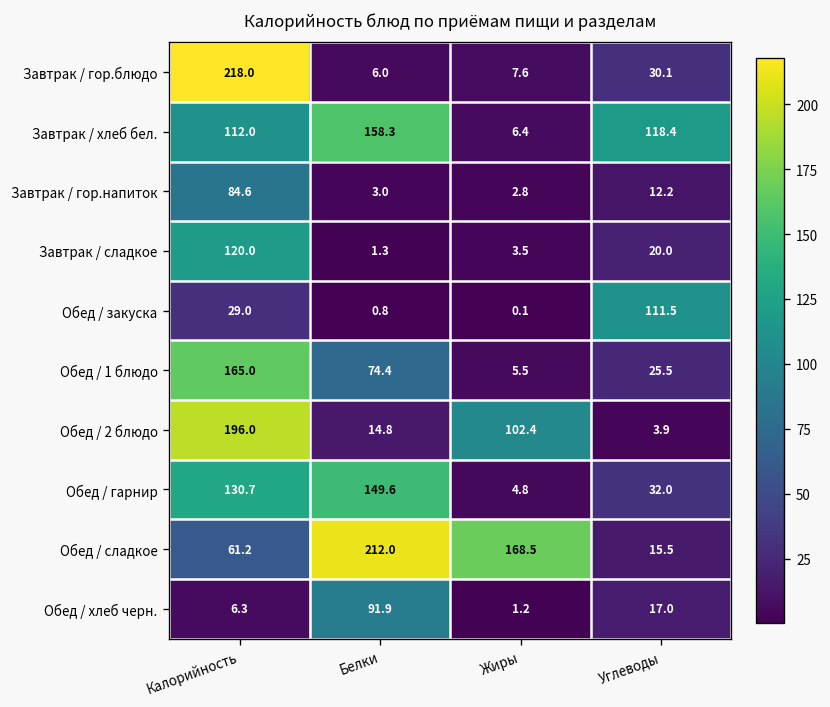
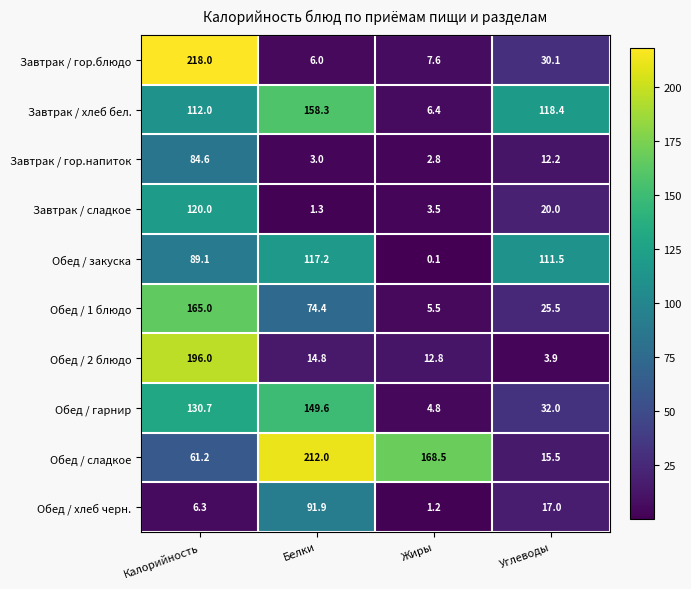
  {
    "Завтрак / гор.блюдо": {
      "Калорийность": 218.0,
      "Белки": 6.0,
      "Жиры": 7.6,
      "Углеводы": 30.1
    },
    "Завтрак / хлеб бел.": {
      "Калорийность": 112.0,
      "Белки": 158.3,
      "Жиры": 6.4,
      "Углеводы": 118.4
    },
    "Завтрак / гор.напиток": {
      "Калорийность": 84.6,
      "Белки": 3.0,
      "Жиры": 2.8,
      "Углеводы": 12.2
    },
    "Завтрак / сладкое": {
      "Калорийность": 120.0,
      "Белки": 1.3,
      "Жиры": 3.5,
      "Углеводы": 20.0
    },
    "Обед / закуска": {
-     "Калорийность": 29.0,
-     "Белки": 0.8,
+     "Калорийность": 89.1,
+     "Белки": 117.2,
      "Жиры": 0.1,
      "Углеводы": 111.5
    },
    "Обед / 1 блюдо": {
      "Калорийность": 165.0,
      "Белки": 74.4,
      "Жиры": 5.5,
      "Углеводы": 25.5
    },
    "Обед / 2 блюдо": {
      "Калорийность": 196.0,
      "Белки": 14.8,
-     "Жиры": 102.4,
+     "Жиры": 12.8,
      "Углеводы": 3.9
    },
    "Обед / гарнир": {
      "Калорийность": 130.7,
      "Белки": 149.6,
      "Жиры": 4.8,
      "Углеводы": 32.0
    },
    "Обед / сладкое": {
      "Калорийность": 61.2,
      "Белки": 212.0,
      "Жиры": 168.5,
      "Углеводы": 15.5
    },
    "Обед / хлеб черн.": {
      "Калорийность": 6.3,
      "Белки": 91.9,
      "Жиры": 1.2,
      "Углеводы": 17.0
    }
  }
